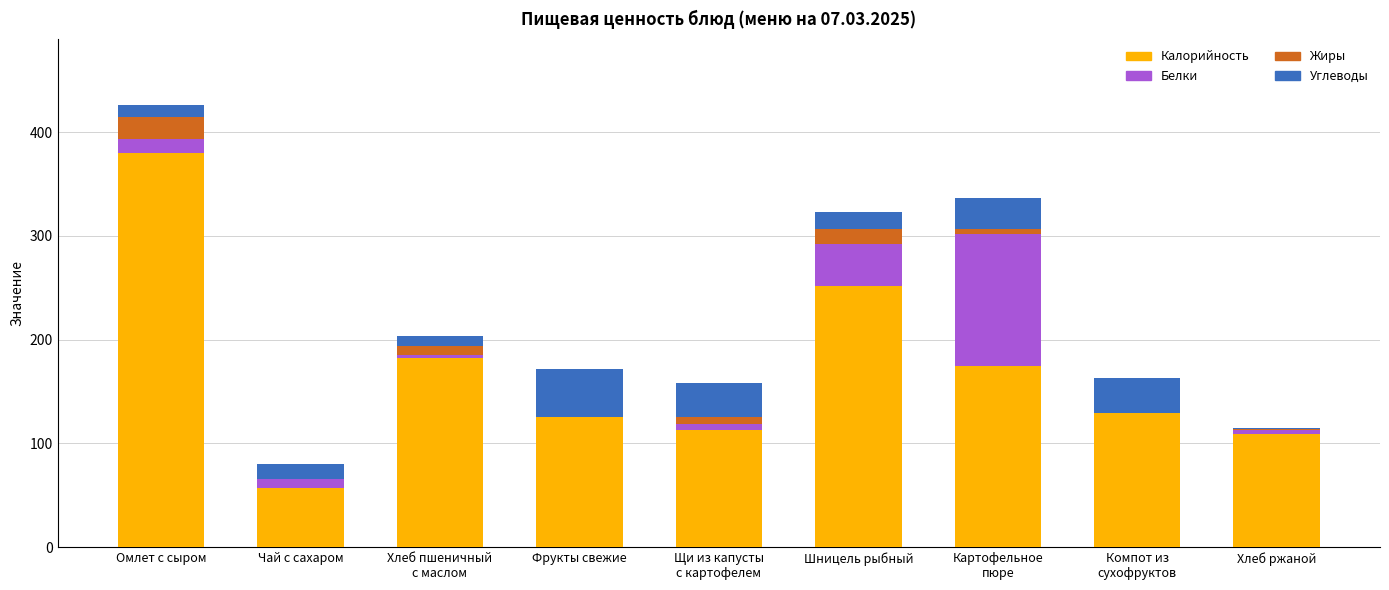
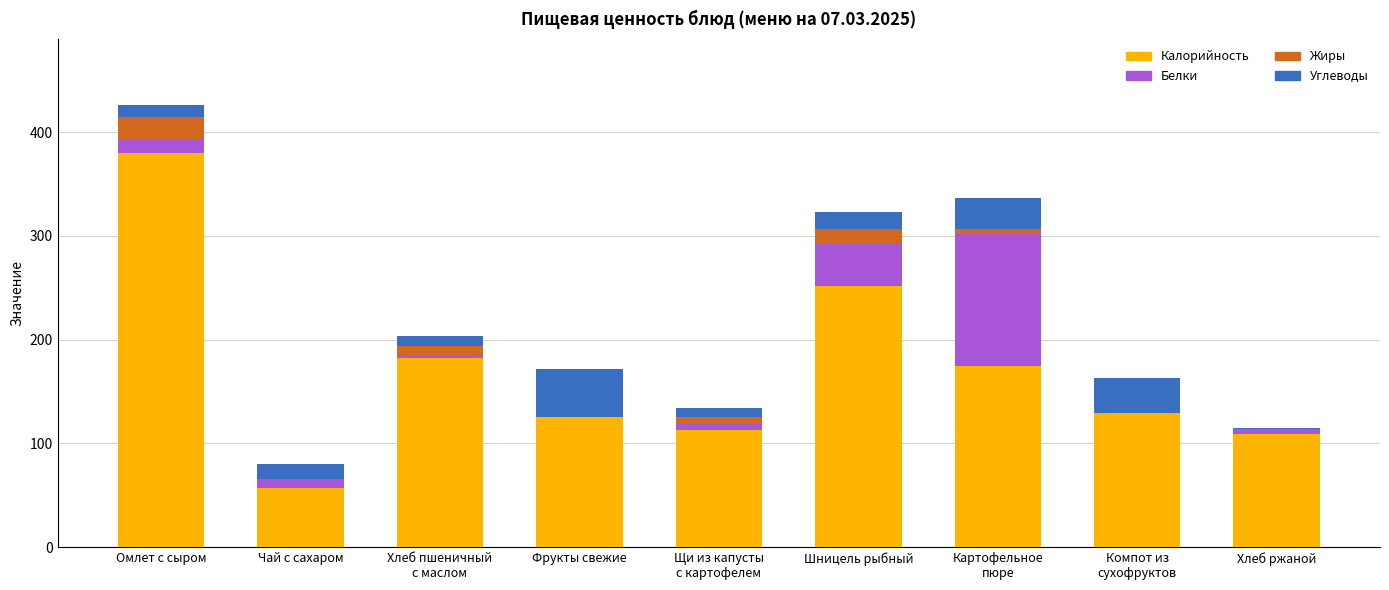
  {
    "Калорийность": {
      "Омлет с сыром": 380,
      "Чай с сахаром": 57,
      "Хлеб пшеничный с маслом": 182,
      "Фрукты свежие": 125,
      "Щи из капусты с картофелем": 113,
      "Шницель рыбный": 252,
      "Картофельное пюре": 175,
      "Компот из сухофруктов": 129,
      "Хлеб ржаной": 109
    },
    "Белки": {
      "Омлет с сыром": 14,
      "Чай с сахаром": 9,
      "Хлеб пшеничный с маслом": 3,
      "Фрукты свежие": 0,
      "Щи из капусты с картофелем": 6,
      "Шницель рыбный": 40,
      "Картофельное пюре": 127,
      "Компот из сухофруктов": 0,
      "Хлеб ржаной": 4
    },
    "Жиры": {
      "Омлет с сыром": 21,
      "Чай с сахаром": 0,
      "Хлеб пшеничный с маслом": 9,
      "Фрукты свежие": 0,
      "Щи из капусты с картофелем": 6,
      "Шницель рыбный": 15,
      "Картофельное пюре": 5,
      "Компот из сухофруктов": 0
    },
    "Углеводы": {
      "Омлет с сыром": 11,
      "Чай с сахаром": 15,
      "Хлеб пшеничный с маслом": 10,
      "Фрукты свежие": 47,
-     "Щи из капусты с картофелем": 33,
+     "Щи из капусты с картофелем": 9,
      "Шницель рыбный": 16,
      "Картофельное пюре": 30,
      "Компот из сухофруктов": 34
    }
  }
